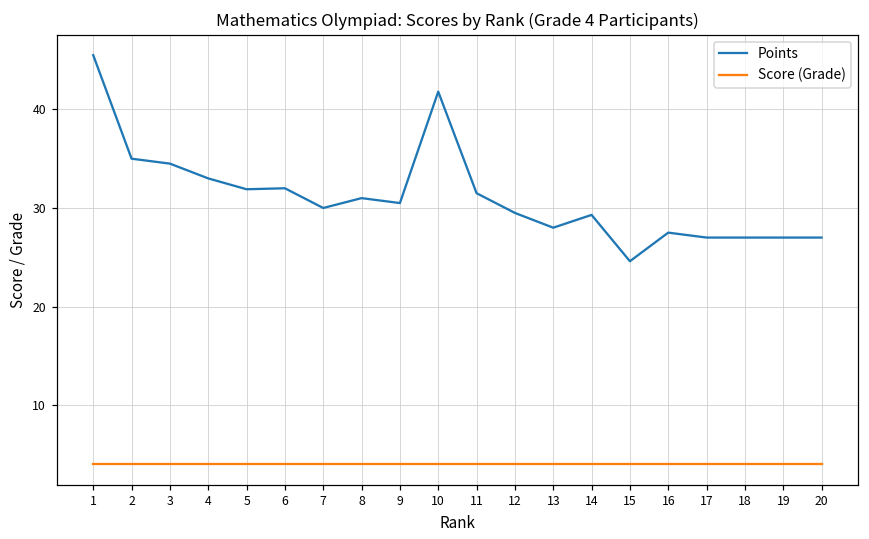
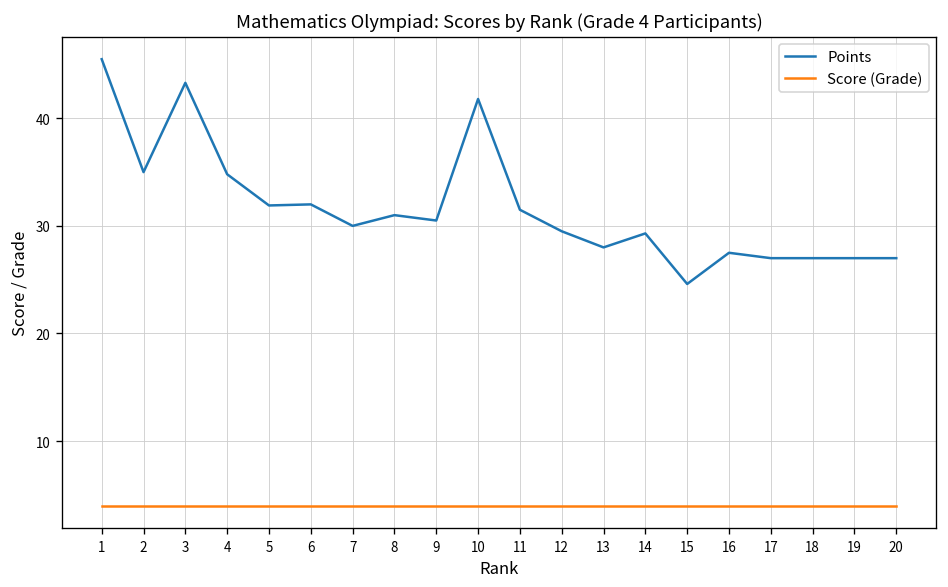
  {
    "Points": {
      "1": 46,
      "2": 35,
-     "3": 35,
-     "4": 33,
+     "3": 43,
+     "4": 35,
      "5": 32,
      "6": 32,
      "7": 30,
      "8": 31,
      "9": 31,
      "10": 42,
      "11": 32,
      "12": 30,
      "13": 28,
      "14": 29,
      "15": 25,
      "16": 28,
      "17": 27,
      "18": 27,
      "19": 27,
      "20": 27
    },
    "Score (Grade)": {
      "1": 4,
      "2": 4,
      "3": 4,
      "4": 4,
      "5": 4,
      "6": 4,
      "7": 4,
      "8": 4,
      "9": 4,
      "10": 4,
      "11": 4,
      "12": 4,
      "13": 4,
      "14": 4,
      "15": 4,
      "16": 4,
      "17": 4,
      "18": 4,
      "19": 4,
      "20": 4
    }
  }
